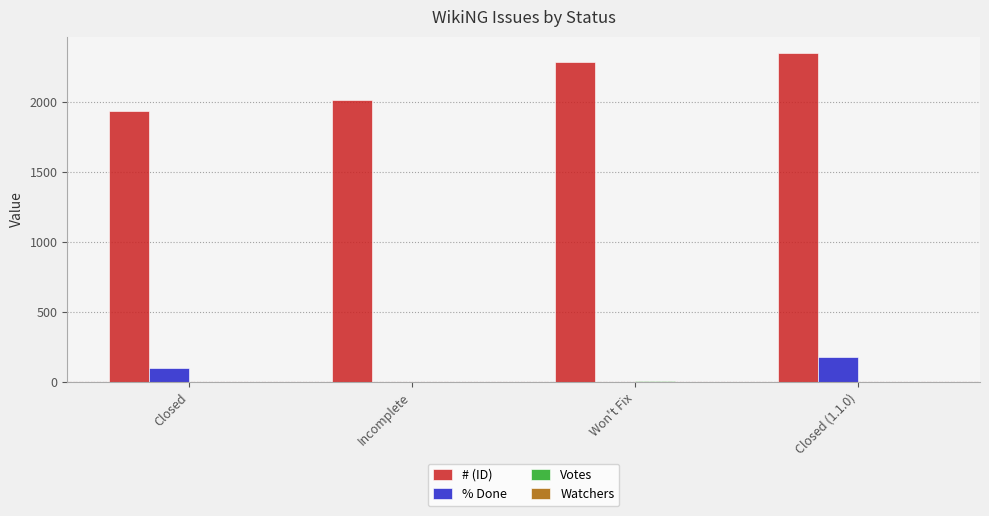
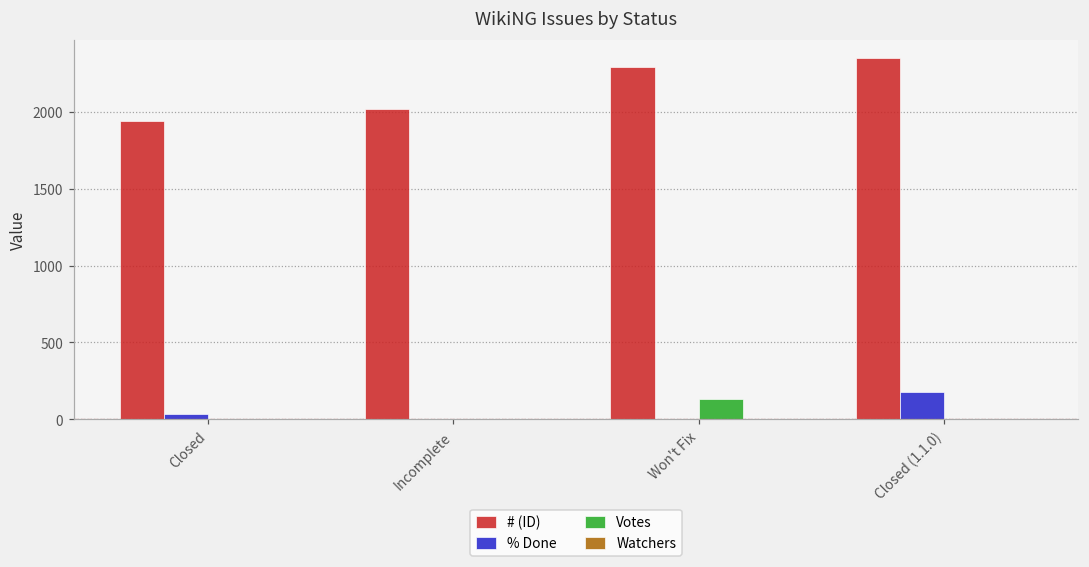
  {
    "# (ID)": {
      "Closed": 1940,
      "Incomplete": 2020,
      "Won't Fix": 2290,
      "Closed (1.1.0)": 2350
    },
    "% Done": {
-     "Closed": 100,
+     "Closed": 40,
      "Incomplete": 0,
      "Won't Fix": 0,
      "Closed (1.1.0)": 180
    },
    "Votes": {
      "Closed": 0,
      "Incomplete": 0,
-     "Won't Fix": 0,
+     "Won't Fix": 130,
      "Closed (1.1.0)": 0
    },
    "Watchers": {
      "Closed": 0,
      "Incomplete": 0,
      "Won't Fix": 0,
      "Closed (1.1.0)": 0
    }
  }
